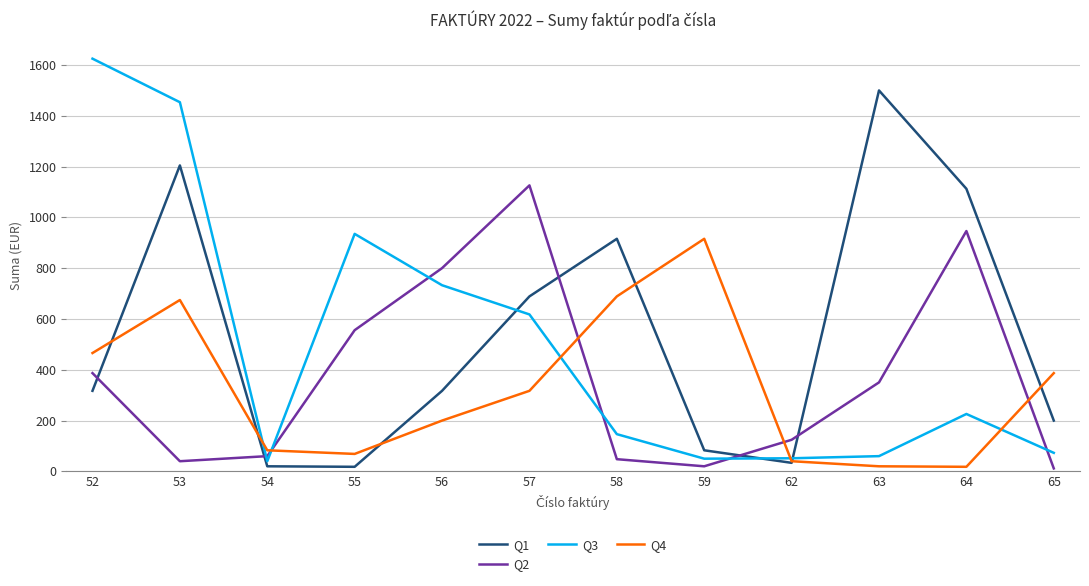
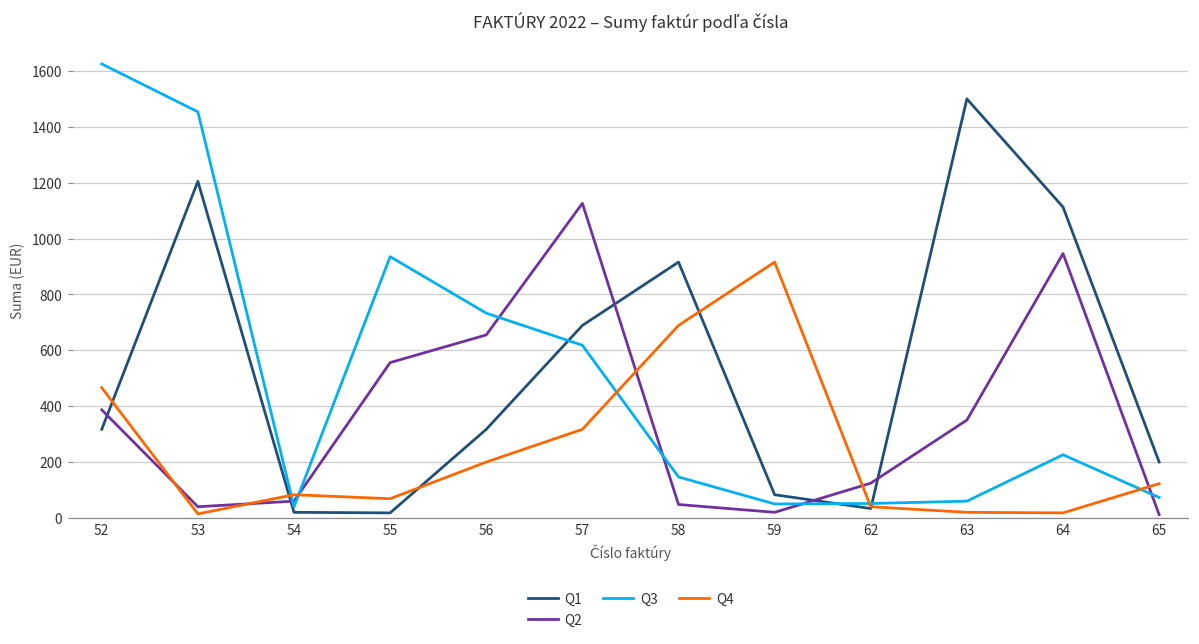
  {
    "Q1": {
      "52": 320,
      "53": 1200,
      "54": 20,
      "55": 20,
      "56": 320,
      "57": 690,
      "58": 920,
      "59": 80,
      "63": 1500,
      "64": 1110,
      "65": 200
    },
    "Q2": {
      "52": 390,
      "53": 40,
      "54": 60,
      "55": 560,
-     "56": 800,
+     "56": 660,
      "57": 1130,
      "58": 50,
      "59": 20,
      "62": 120,
      "63": 350,
      "64": 950,
      "65": 10
    },
    "Q3": {
      "52": 1630,
      "53": 1450,
      "54": 40,
      "55": 940,
      "56": 730,
      "57": 620,
      "58": 150,
      "59": 50,
      "62": 50,
      "63": 60,
      "64": 230,
      "65": 70
    },
    "Q4": {
      "52": 470,
-     "53": 670,
+     "53": 10,
      "54": 80,
      "55": 70,
      "56": 200,
      "57": 320,
      "58": 690,
      "59": 920,
      "63": 20,
      "64": 20,
-     "65": 390
+     "65": 120
    }
  }
